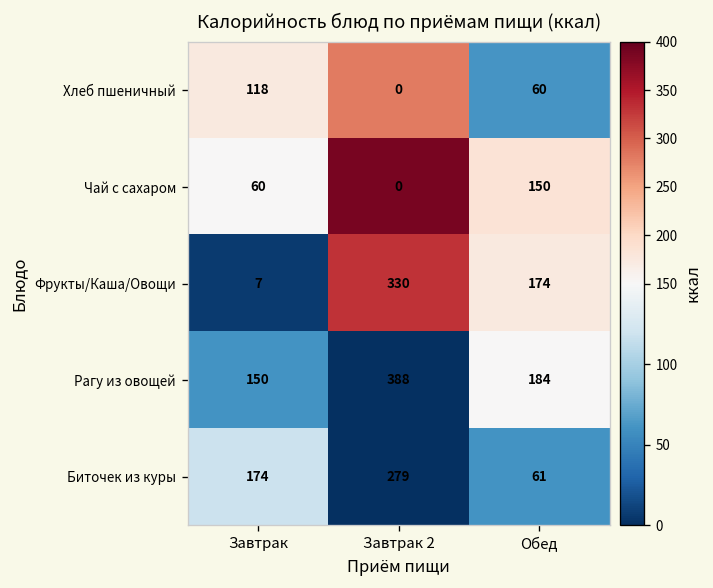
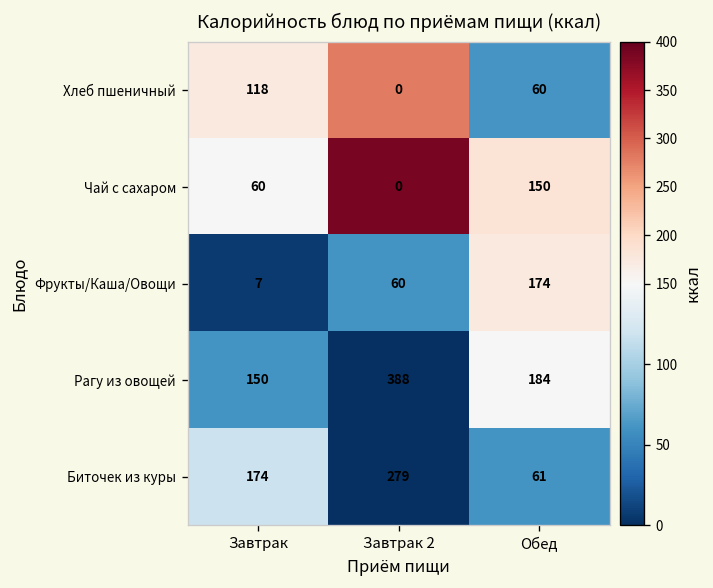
  {
    "Хлеб пшеничный": {
      "Завтрак": 118,
      "Завтрак 2": 0,
      "Обед": 60
    },
    "Чай с сахаром": {
      "Завтрак": 60,
      "Завтрак 2": 0,
      "Обед": 150
    },
    "Фрукты/Каша/Овощи": {
      "Завтрак": 7,
-     "Завтрак 2": 330,
+     "Завтрак 2": 60,
      "Обед": 174
    },
    "Рагу из овощей": {
      "Завтрак": 150,
      "Завтрак 2": 388,
      "Обед": 184
    },
    "Биточек из куры": {
      "Завтрак": 174,
      "Завтрак 2": 279,
      "Обед": 61
    }
  }
